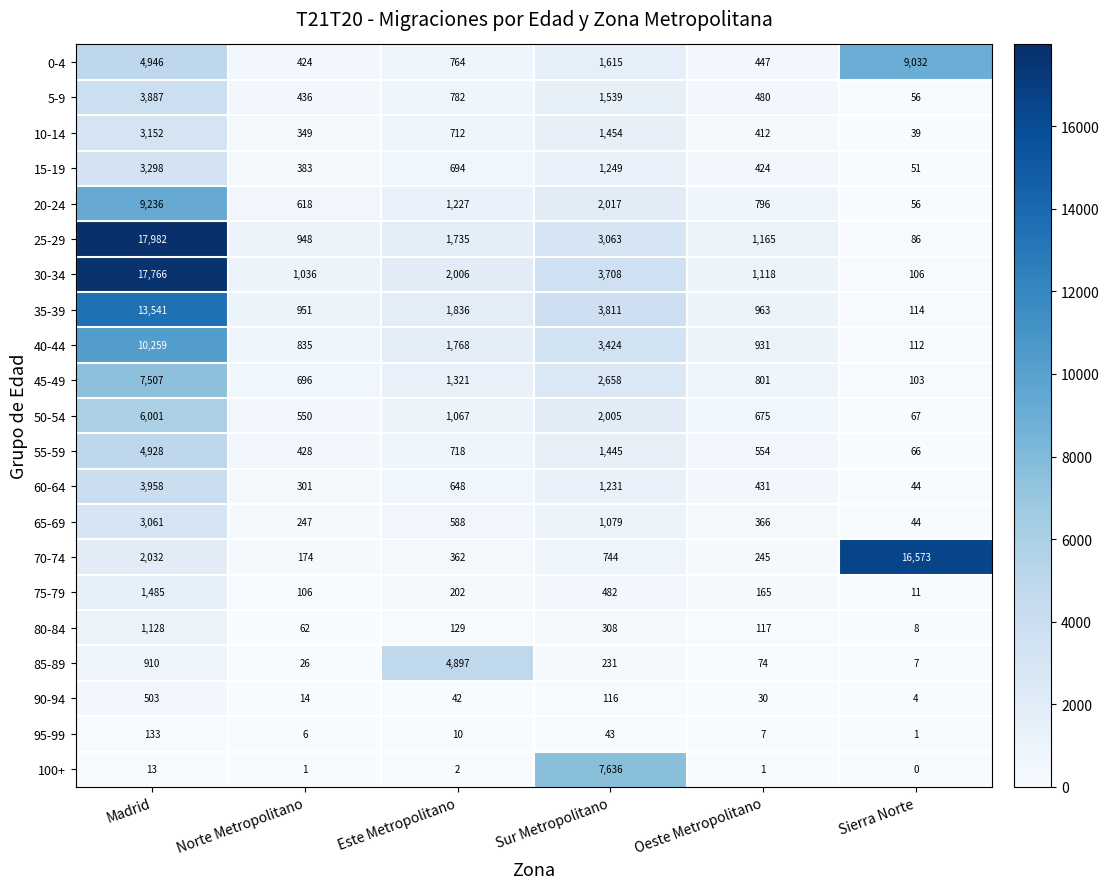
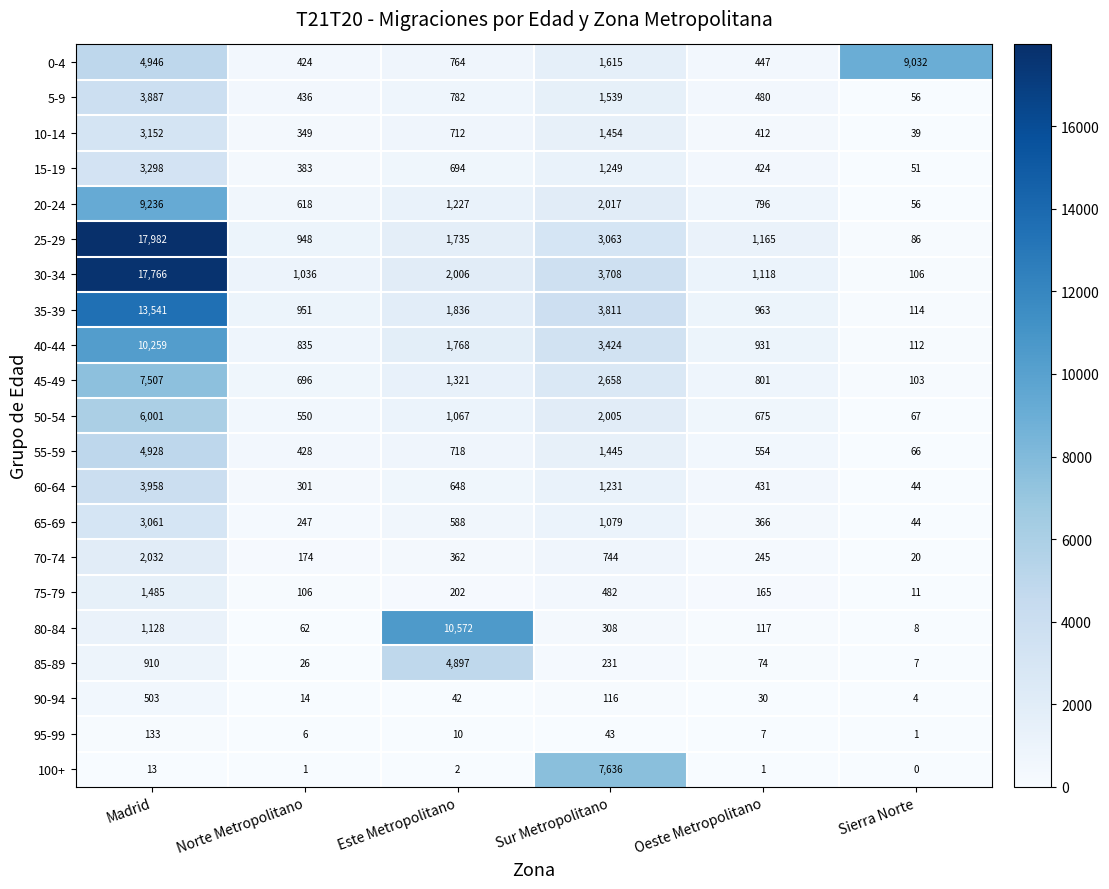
  {
    "0-4": {
      "Madrid": "4,946",
      "Norte Metropolitano": "424",
      "Este Metropolitano": "764",
      "Sur Metropolitano": "1,615",
      "Oeste Metropolitano": "447",
      "Sierra Norte": "9,032"
    },
    "5-9": {
      "Madrid": "3,887",
      "Norte Metropolitano": "436",
      "Este Metropolitano": "782",
      "Sur Metropolitano": "1,539",
      "Oeste Metropolitano": "480",
      "Sierra Norte": "56"
    },
    "10-14": {
      "Madrid": "3,152",
      "Norte Metropolitano": "349",
      "Este Metropolitano": "712",
      "Sur Metropolitano": "1,454",
      "Oeste Metropolitano": "412",
      "Sierra Norte": "39"
    },
    "15-19": {
      "Madrid": "3,298",
      "Norte Metropolitano": "383",
      "Este Metropolitano": "694",
      "Sur Metropolitano": "1,249",
      "Oeste Metropolitano": "424",
      "Sierra Norte": "51"
    },
    "20-24": {
      "Madrid": "9,236",
      "Norte Metropolitano": "618",
      "Este Metropolitano": "1,227",
      "Sur Metropolitano": "2,017",
      "Oeste Metropolitano": "796",
      "Sierra Norte": "56"
    },
    "25-29": {
      "Madrid": "17,982",
      "Norte Metropolitano": "948",
      "Este Metropolitano": "1,735",
      "Sur Metropolitano": "3,063",
      "Oeste Metropolitano": "1,165",
      "Sierra Norte": "86"
    },
    "30-34": {
      "Madrid": "17,766",
      "Norte Metropolitano": "1,036",
      "Este Metropolitano": "2,006",
      "Sur Metropolitano": "3,708",
      "Oeste Metropolitano": "1,118",
      "Sierra Norte": "106"
    },
    "35-39": {
      "Madrid": "13,541",
      "Norte Metropolitano": "951",
      "Este Metropolitano": "1,836",
      "Sur Metropolitano": "3,811",
      "Oeste Metropolitano": "963",
      "Sierra Norte": "114"
    },
    "40-44": {
      "Madrid": "10,259",
      "Norte Metropolitano": "835",
      "Este Metropolitano": "1,768",
      "Sur Metropolitano": "3,424",
      "Oeste Metropolitano": "931",
      "Sierra Norte": "112"
    },
    "45-49": {
      "Madrid": "7,507",
      "Norte Metropolitano": "696",
      "Este Metropolitano": "1,321",
      "Sur Metropolitano": "2,658",
      "Oeste Metropolitano": "801",
      "Sierra Norte": "103"
    },
    "50-54": {
      "Madrid": "6,001",
      "Norte Metropolitano": "550",
      "Este Metropolitano": "1,067",
      "Sur Metropolitano": "2,005",
      "Oeste Metropolitano": "675",
      "Sierra Norte": "67"
    },
    "55-59": {
      "Madrid": "4,928",
      "Norte Metropolitano": "428",
      "Este Metropolitano": "718",
      "Sur Metropolitano": "1,445",
      "Oeste Metropolitano": "554",
      "Sierra Norte": "66"
    },
    "60-64": {
      "Madrid": "3,958",
      "Norte Metropolitano": "301",
      "Este Metropolitano": "648",
      "Sur Metropolitano": "1,231",
      "Oeste Metropolitano": "431",
      "Sierra Norte": "44"
    },
    "65-69": {
      "Madrid": "3,061",
      "Norte Metropolitano": "247",
      "Este Metropolitano": "588",
      "Sur Metropolitano": "1,079",
      "Oeste Metropolitano": "366",
      "Sierra Norte": "44"
    },
    "70-74": {
      "Madrid": "2,032",
      "Norte Metropolitano": "174",
      "Este Metropolitano": "362",
      "Sur Metropolitano": "744",
      "Oeste Metropolitano": "245",
-     "Sierra Norte": "16,573"
+     "Sierra Norte": "20"
    },
    "75-79": {
      "Madrid": "1,485",
      "Norte Metropolitano": "106",
      "Este Metropolitano": "202",
      "Sur Metropolitano": "482",
      "Oeste Metropolitano": "165",
      "Sierra Norte": "11"
    },
    "80-84": {
      "Madrid": "1,128",
      "Norte Metropolitano": "62",
-     "Este Metropolitano": "129",
+     "Este Metropolitano": "10,572",
      "Sur Metropolitano": "308",
      "Oeste Metropolitano": "117",
      "Sierra Norte": "8"
    },
    "85-89": {
      "Madrid": "910",
      "Norte Metropolitano": "26",
      "Este Metropolitano": "4,897",
      "Sur Metropolitano": "231",
      "Oeste Metropolitano": "74",
      "Sierra Norte": "7"
    },
    "90-94": {
      "Madrid": "503",
      "Norte Metropolitano": "14",
      "Este Metropolitano": "42",
      "Sur Metropolitano": "116",
      "Oeste Metropolitano": "30",
      "Sierra Norte": "4"
    },
    "95-99": {
      "Madrid": "133",
      "Norte Metropolitano": "6",
      "Este Metropolitano": "10",
      "Sur Metropolitano": "43",
      "Oeste Metropolitano": "7",
      "Sierra Norte": "1"
    },
    "100+": {
      "Madrid": "13",
      "Norte Metropolitano": "1",
      "Este Metropolitano": "2",
      "Sur Metropolitano": "7,636",
      "Oeste Metropolitano": "1",
      "Sierra Norte": "0"
    }
  }
